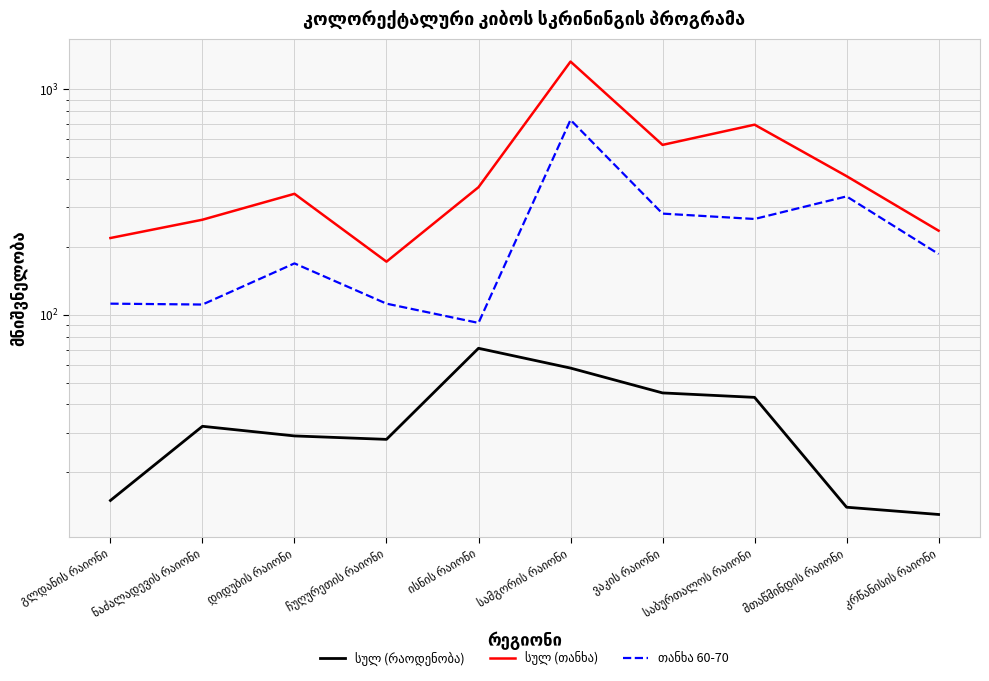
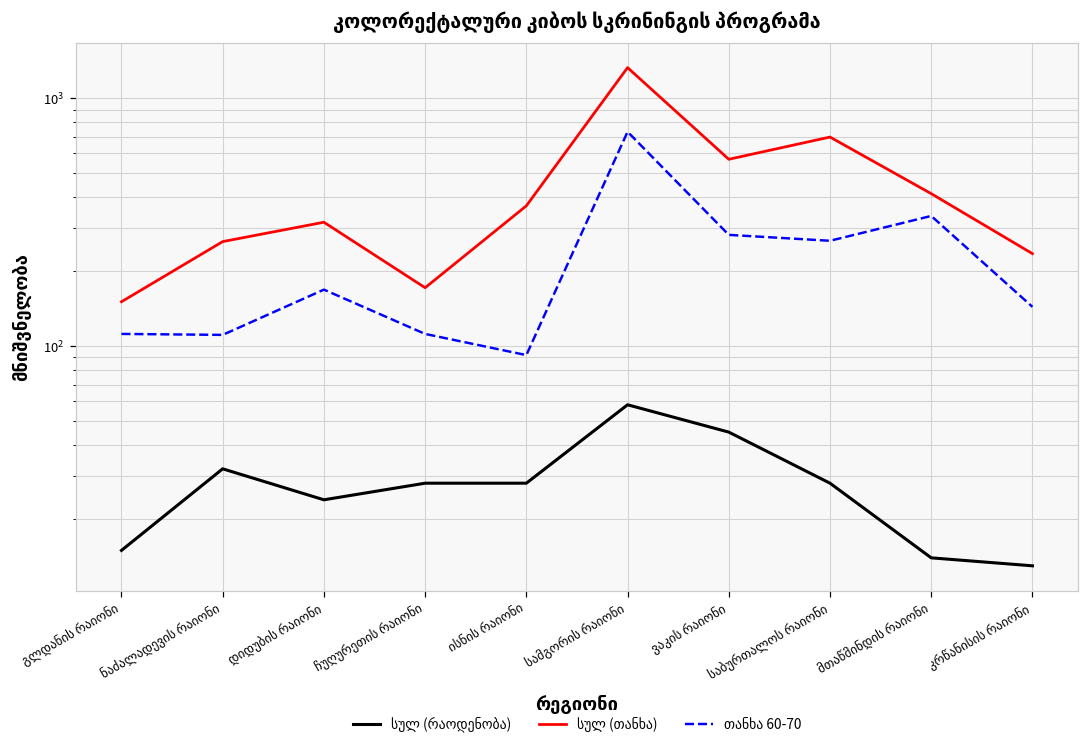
  {
    "სულ (რაოდენობა)": {
      "გლდანის რაიონი": 15,
      "ნაძალადევის რაიონი": 32,
-     "დიდუბის რაიონი": 29,
+     "დიდუბის რაიონი": 24,
      "ჩუღურეთის რაიონი": 28,
-     "ისნის რაიონი": 71,
+     "ისნის რაიონი": 28,
      "სამგორის რაიონი": 58,
      "ვაკის რაიონი": 45,
-     "საბურთალოს რაიონი": 43,
+     "საბურთალოს რაიონი": 28,
      "მთაწმინდის რაიონი": 14,
      "კრწანისის რაიონი": 13
    },
    "სულ (თანხა)": {
-     "გლდანის რაიონი": 220,
+     "გლდანის რაიონი": 150,
      "ნაძალადევის რაიონი": 260,
-     "დიდუბის რაიონი": 340,
+     "დიდუბის რაიონი": 320,
      "ჩუღურეთის რაიონი": 170,
      "ისნის რაიონი": 370,
      "სამგორის რაიონი": 1300,
      "ვაკის რაიონი": 570,
      "საბურთალოს რაიონი": 700,
      "მთაწმინდის რაიონი": 410,
      "კრწანისის რაიონი": 240
    },
    "თანხა 60-70": {
      "გლდანის რაიონი": 110,
      "ნაძალადევის რაიონი": 110,
      "დიდუბის რაიონი": 170,
      "ჩუღურეთის რაიონი": 110,
      "ისნის რაიონი": 92,
      "სამგორის რაიონი": 730,
      "ვაკის რაიონი": 280,
      "საბურთალოს რაიონი": 270,
      "მთაწმინდის რაიონი": 340,
-     "კრწანისის რაიონი": 190
+     "კრწანისის რაიონი": 140
    }
  }
